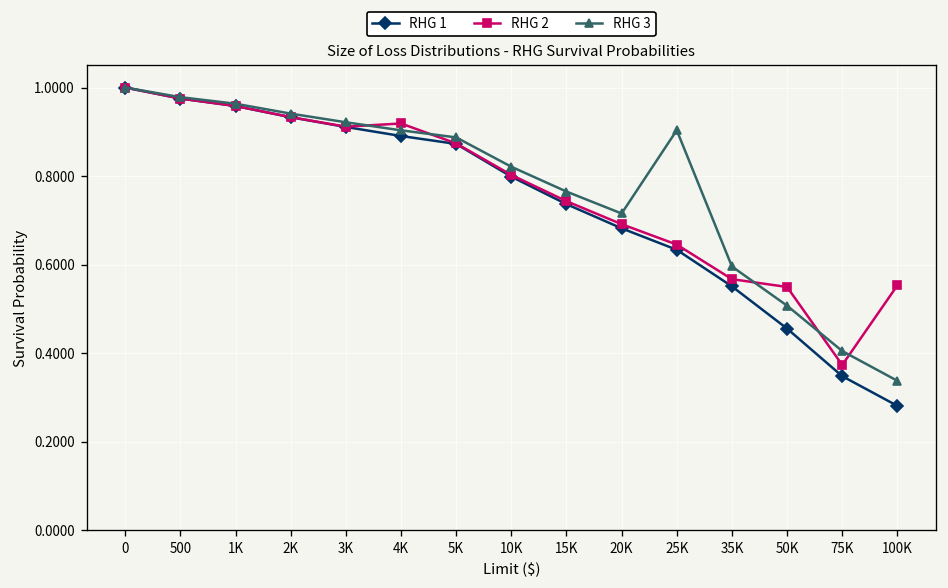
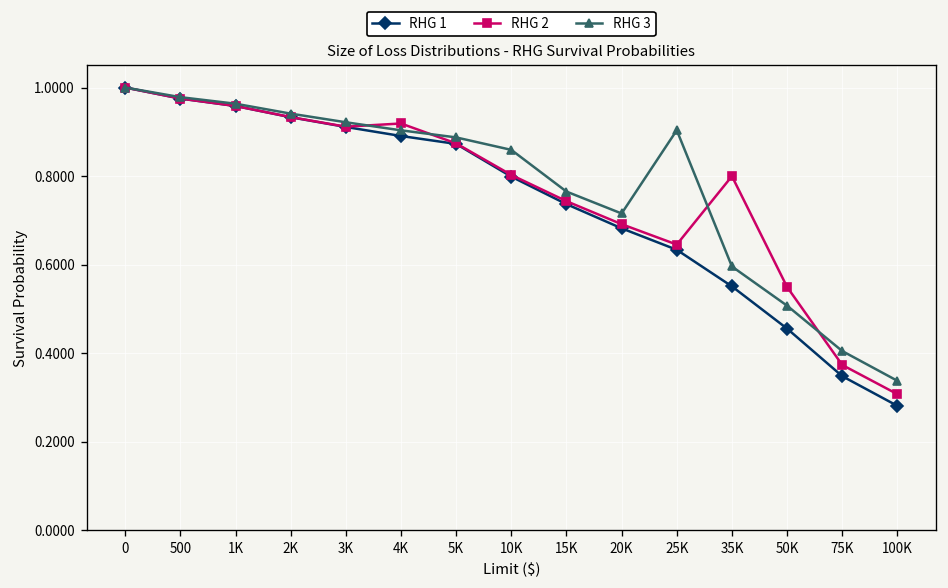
  {
    "RHG 1": {
      "4K": 0.89,
      "20K": 0.68,
      "25K": 0.63,
      "35K": 0.55,
      "50K": 0.46,
      "75K": 0.35,
      "100K": 0.28
    },
    "RHG 2": {
      "4K": 0.92,
      "20K": 0.69,
      "25K": 0.65,
-     "35K": 0.57,
+     "35K": 0.80,
      "50K": 0.55,
      "75K": 0.37,
-     "100K": 0.55
+     "100K": 0.31
    },
    "RHG 3": {
      "2K": 0.94,
      "3K": 0.92,
      "4K": 0.90,
      "5K": 0.89,
-     "10K": 0.82,
+     "10K": 0.86,
      "15K": 0.76,
      "20K": 0.72,
      "25K": 0.90,
      "35K": 0.60,
      "50K": 0.51,
      "75K": 0.40,
      "100K": 0.34
    }
  }
